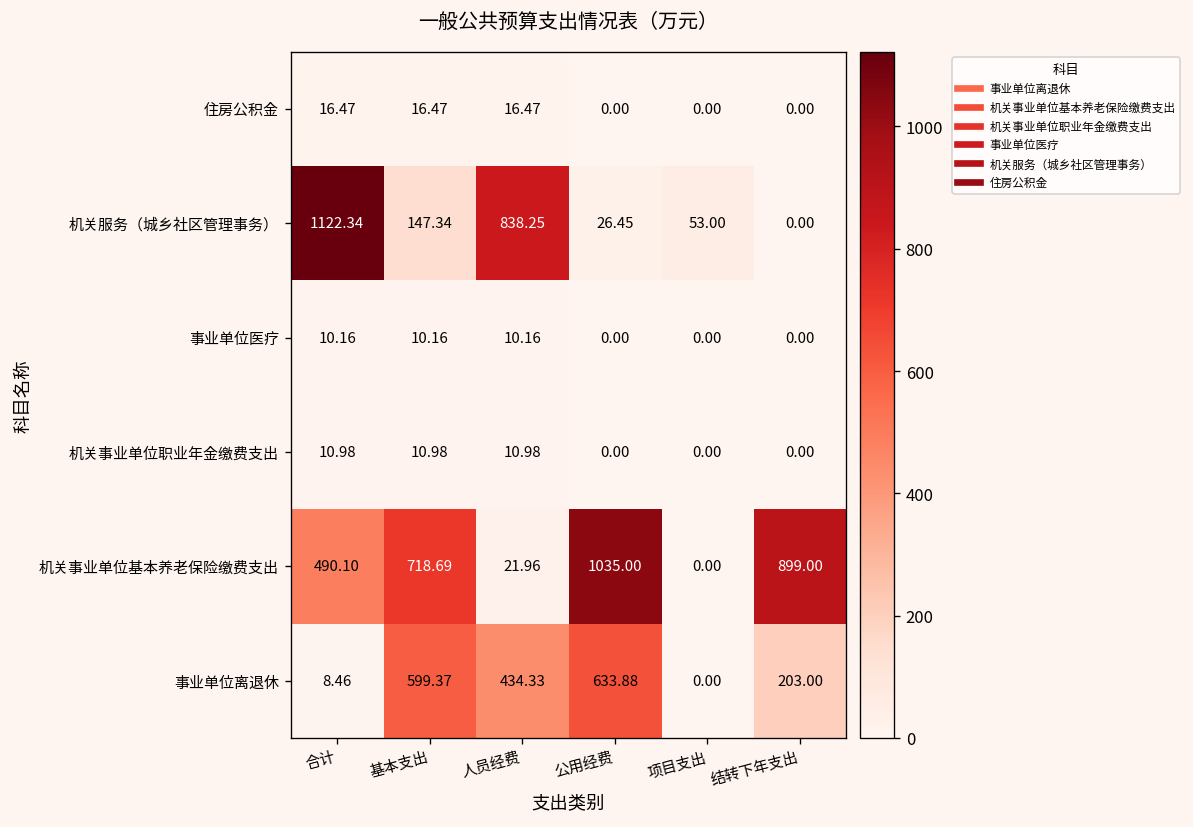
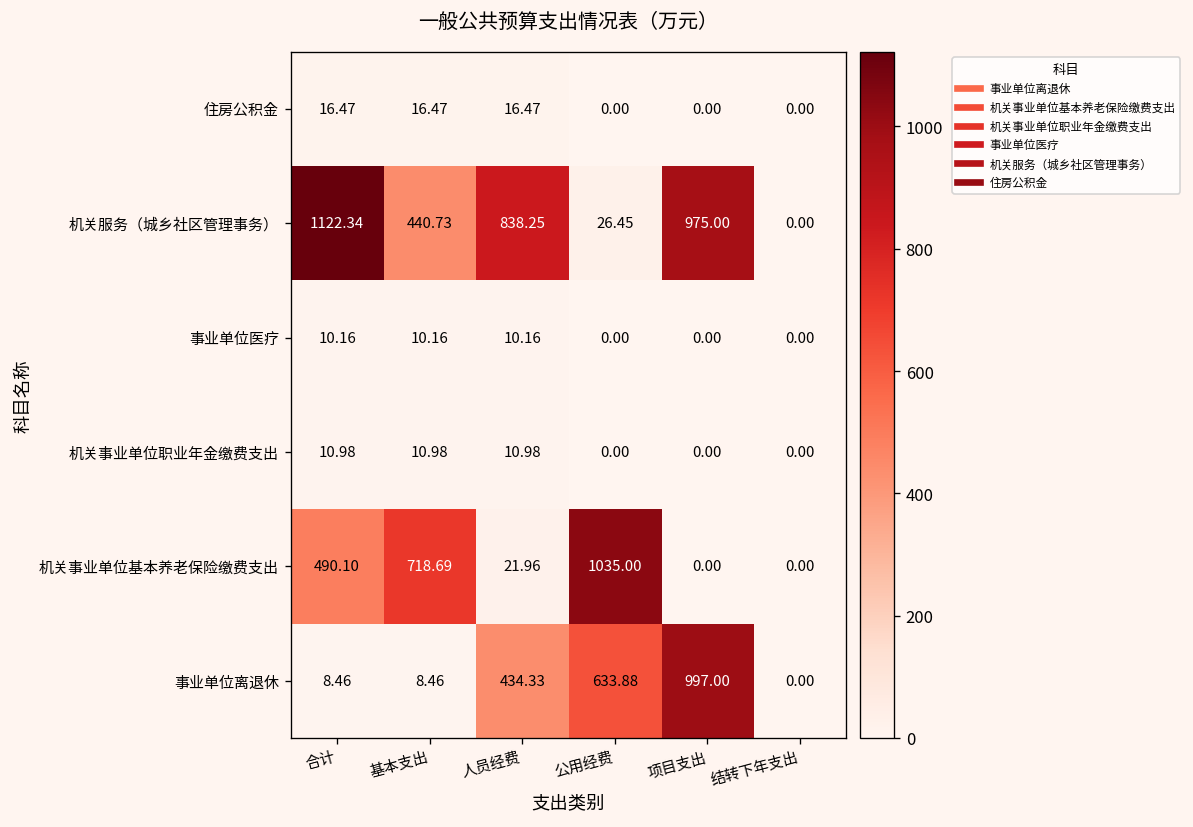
  {
    "住房公积金": {
      "合计": 16.47,
      "基本支出": 16.47,
      "人员经费": 16.47,
      "公用经费": 0.00,
      "项目支出": 0.00,
      "结转下年支出": 0.00
    },
    "机关服务（城乡社区管理事务）": {
      "合计": 1122.34,
-     "基本支出": 147.34,
+     "基本支出": 440.73,
      "人员经费": 838.25,
      "公用经费": 26.45,
-     "项目支出": 53.00,
+     "项目支出": 975.00,
      "结转下年支出": 0.00
    },
    "事业单位医疗": {
      "合计": 10.16,
      "基本支出": 10.16,
      "人员经费": 10.16,
      "公用经费": 0.00,
      "项目支出": 0.00,
      "结转下年支出": 0.00
    },
    "机关事业单位职业年金缴费支出": {
      "合计": 10.98,
      "基本支出": 10.98,
      "人员经费": 10.98,
      "公用经费": 0.00,
      "项目支出": 0.00,
      "结转下年支出": 0.00
    },
    "机关事业单位基本养老保险缴费支出": {
      "合计": 490.10,
      "基本支出": 718.69,
      "人员经费": 21.96,
      "公用经费": 1035.00,
      "项目支出": 0.00,
-     "结转下年支出": 899.00
+     "结转下年支出": 0.00
    },
    "事业单位离退休": {
      "合计": 8.46,
-     "基本支出": 599.37,
+     "基本支出": 8.46,
      "人员经费": 434.33,
      "公用经费": 633.88,
-     "项目支出": 0.00,
-     "结转下年支出": 203.00
+     "项目支出": 997.00,
+     "结转下年支出": 0.00
    }
  }
